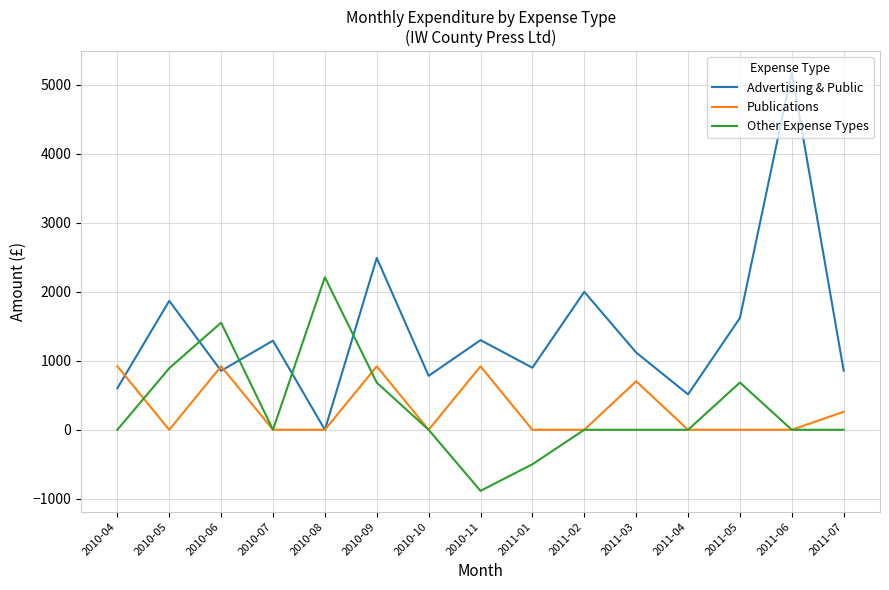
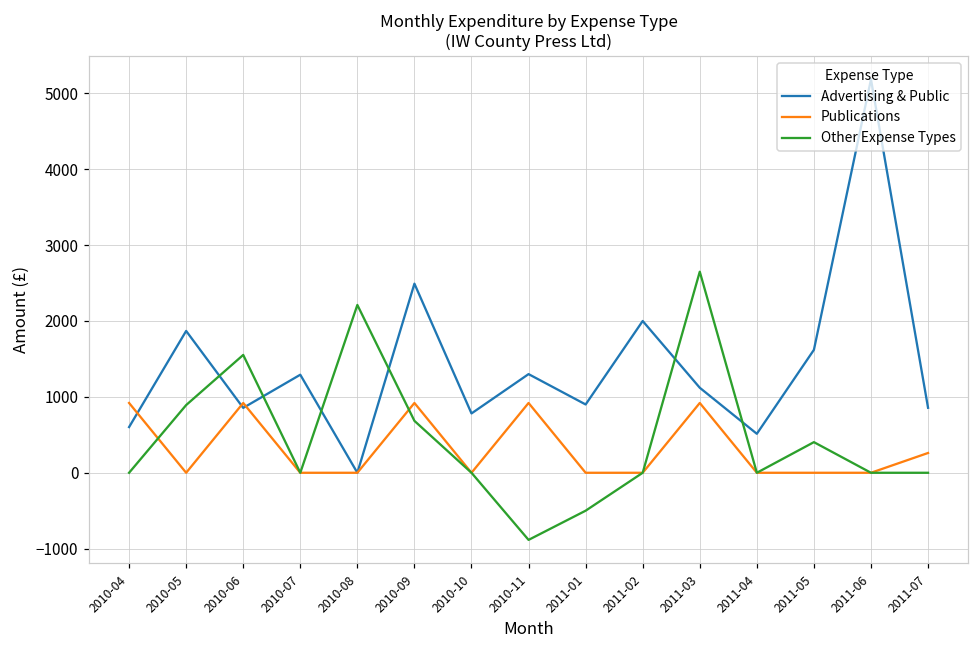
  {
    "Advertising & Public": {
      "2010-04": 600,
      "2010-05": 1900,
      "2010-06": 900,
      "2010-07": 1300,
      "2010-09": 2500,
      "2010-10": 800,
      "2010-11": 1300,
      "2011-01": 900,
      "2011-02": 2000,
      "2011-03": 1100,
      "2011-04": 500,
      "2011-05": 1600,
      "2011-07": 900
    },
    "Publications": {
      "2010-04": 900,
      "2010-05": 0,
      "2010-06": 900,
      "2010-09": 900,
      "2010-11": 900,
      "2011-01": 0,
-     "2011-03": 700,
+     "2011-03": 900,
      "2011-05": 0,
      "2011-07": 300
    },
    "Other Expense Types": {
      "2010-04": 0,
      "2010-05": 900,
      "2010-06": 1600,
      "2010-08": 2200,
      "2010-09": 700,
      "2010-11": -900,
      "2011-01": -500,
-     "2011-03": 0,
-     "2011-05": 700,
+     "2011-03": 2600,
+     "2011-05": 400,
      "2011-07": 0
    }
  }
